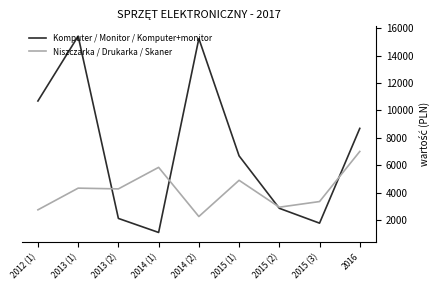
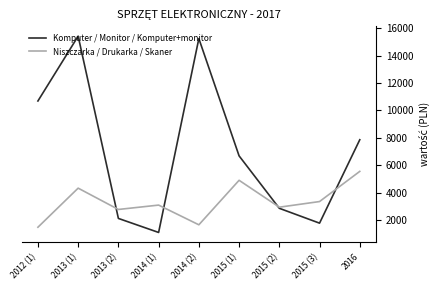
  {
    "Komputer / Monitor / Komputer+monitor": {
      "2012 (1)": 10700,
      "2013 (1)": 15400,
      "2013 (2)": 2100,
      "2014 (1)": 1100,
      "2014 (2)": 15200,
      "2015 (1)": 6700,
      "2015 (3)": 1800,
-     "2016": 8700
+     "2016": 7900
    },
    "Niszczarka / Drukarka / Skaner": {
-     "2012 (1)": 2700,
+     "2012 (1)": 1500,
      "2013 (1)": 4300,
-     "2013 (2)": 4300,
-     "2014 (1)": 5800,
-     "2014 (2)": 2300,
+     "2013 (2)": 2800,
+     "2014 (1)": 3100,
+     "2014 (2)": 1600,
      "2015 (1)": 4900,
      "2015 (3)": 3300,
-     "2016": 7000
+     "2016": 5500
    }
  }
